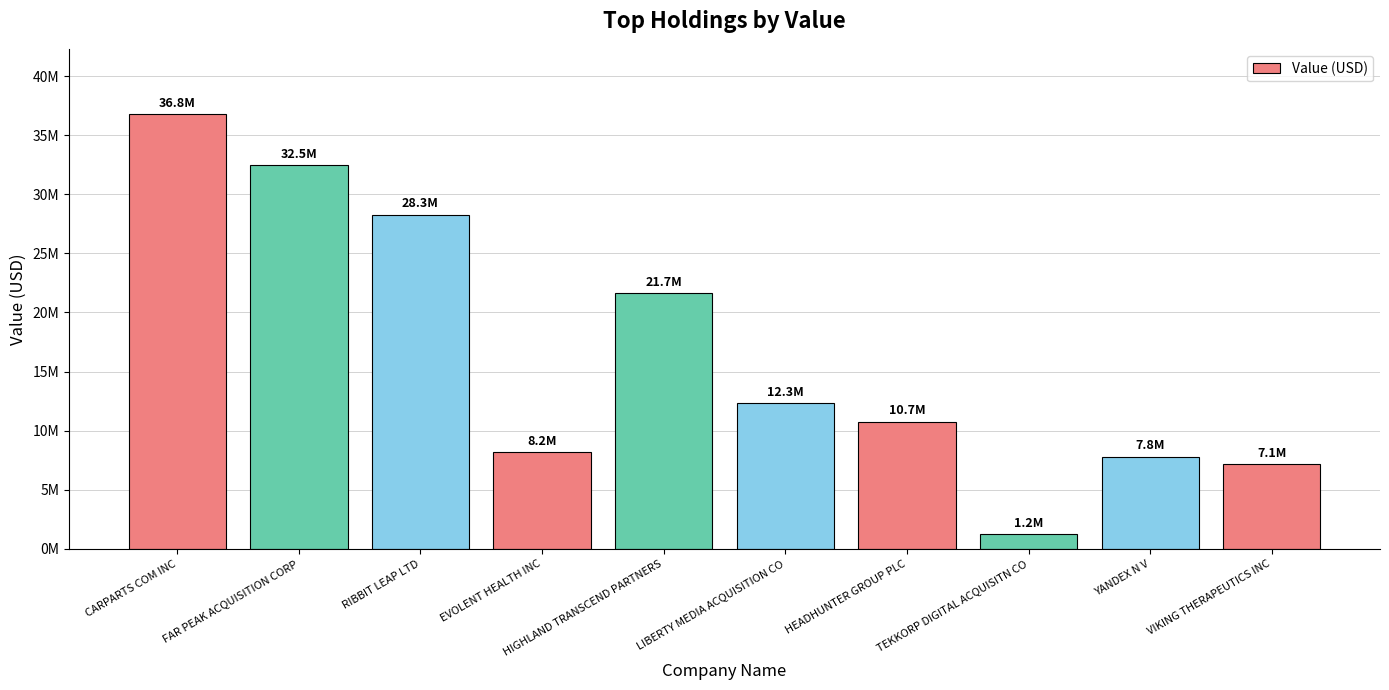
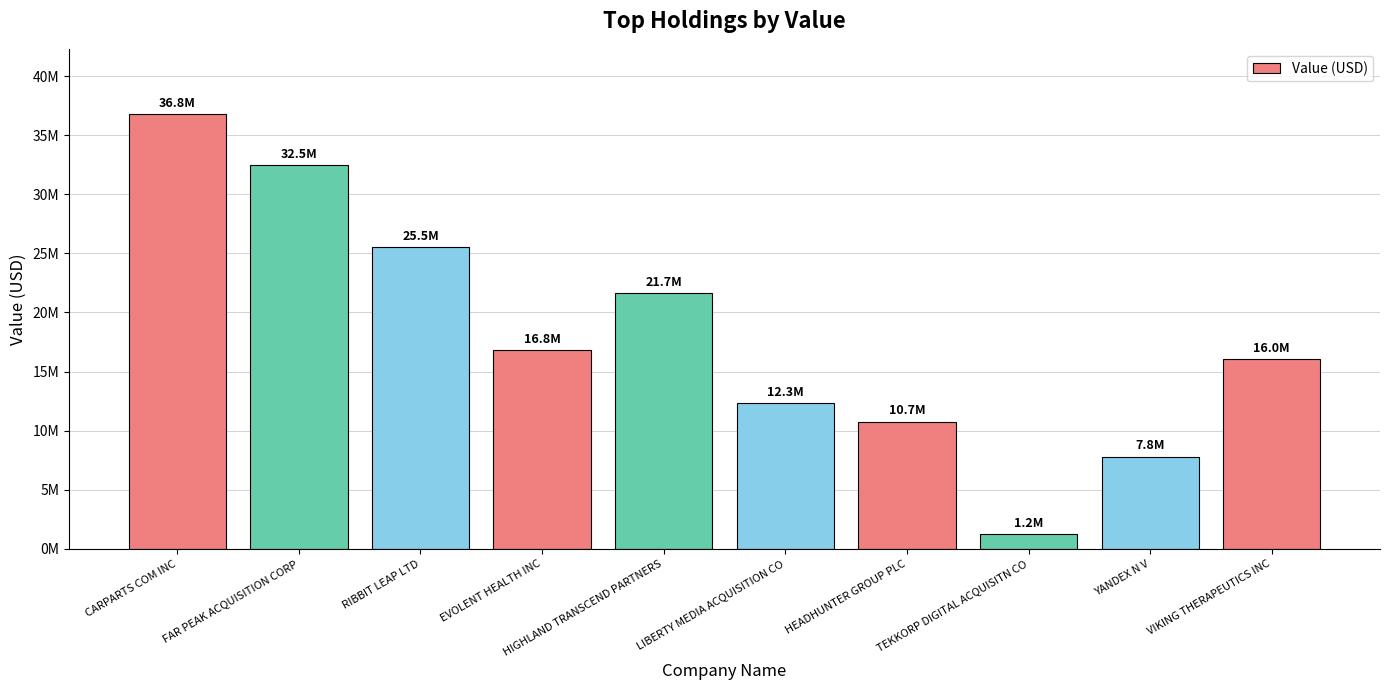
  {
    "CARPARTS COM INC": "36.8M",
    "FAR PEAK ACQUISITION CORP": "32.5M",
-   "RIBBIT LEAP LTD": "28.3M",
-   "EVOLENT HEALTH INC": "8.2M",
+   "RIBBIT LEAP LTD": "25.5M",
+   "EVOLENT HEALTH INC": "16.8M",
    "HIGHLAND TRANSCEND PARTNERS": "21.7M",
    "LIBERTY MEDIA ACQUISITION CO": "12.3M",
    "HEADHUNTER GROUP PLC": "10.7M",
    "TEKKORP DIGITAL ACQUISITN CO": "1.2M",
    "YANDEX N V": "7.8M",
-   "VIKING THERAPEUTICS INC": "7.1M"
+   "VIKING THERAPEUTICS INC": "16.0M"
  }
